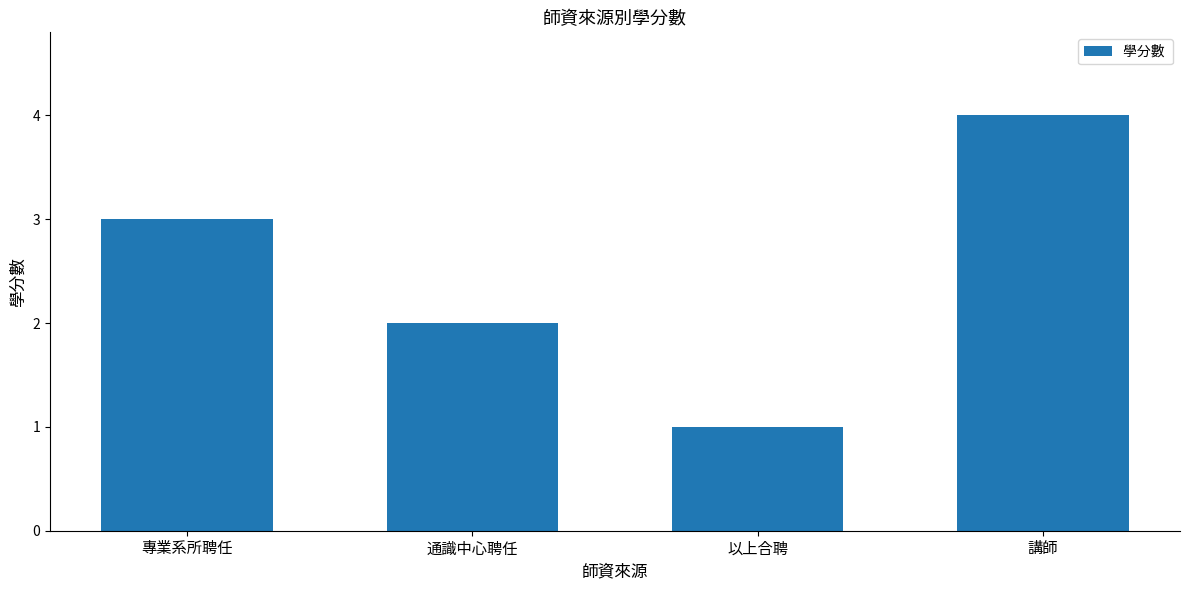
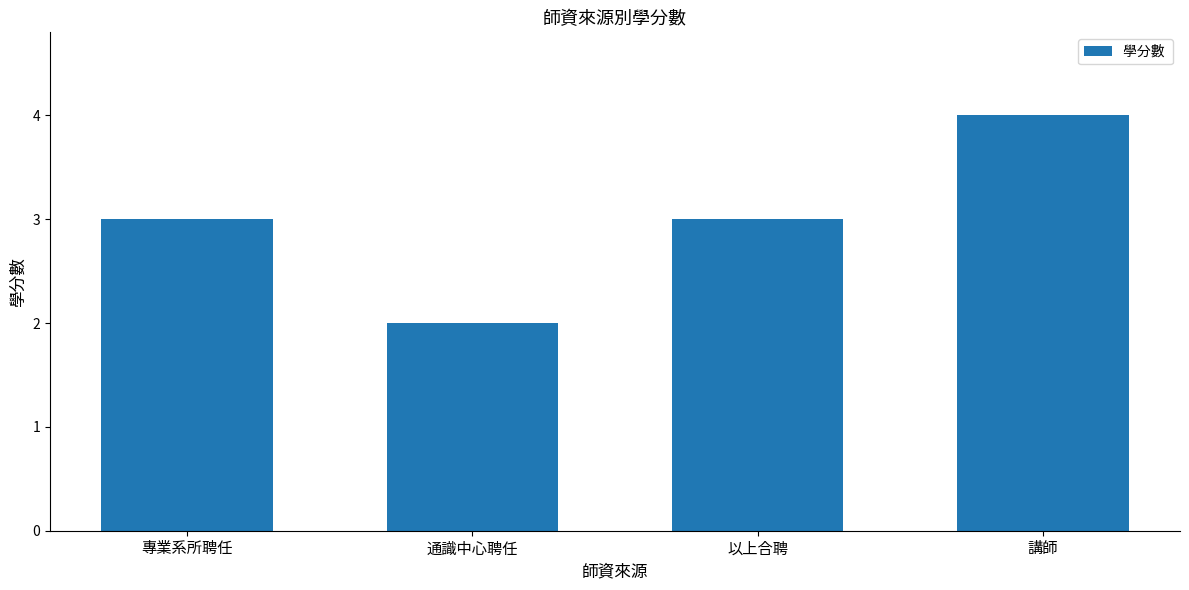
  {
    "專業系所聘任": 3,
    "通識中心聘任": 2,
-   "以上合聘": 1,
+   "以上合聘": 3,
    "講師": 4
  }
